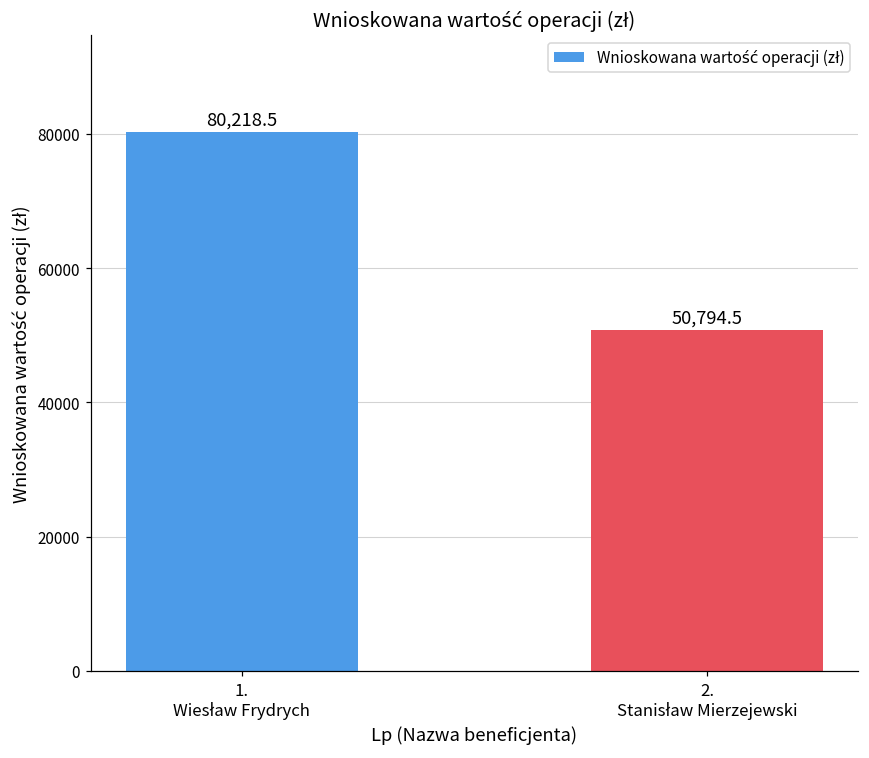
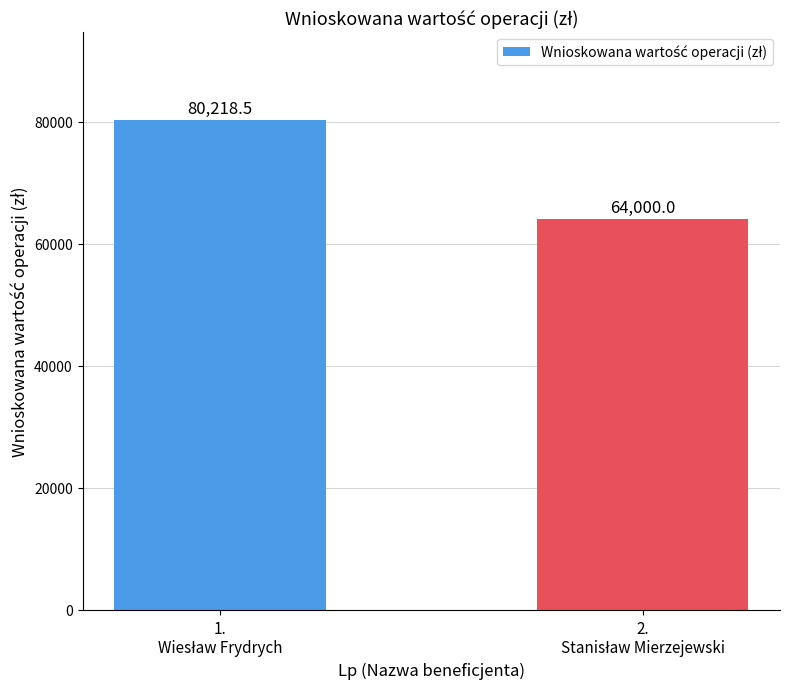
  {
    "1. Wiesław Frydrych": "80,218.5",
-   "2. Stanisław Mierzejewski": "50,794.5"
+   "2. Stanisław Mierzejewski": "64,000.0"
  }
